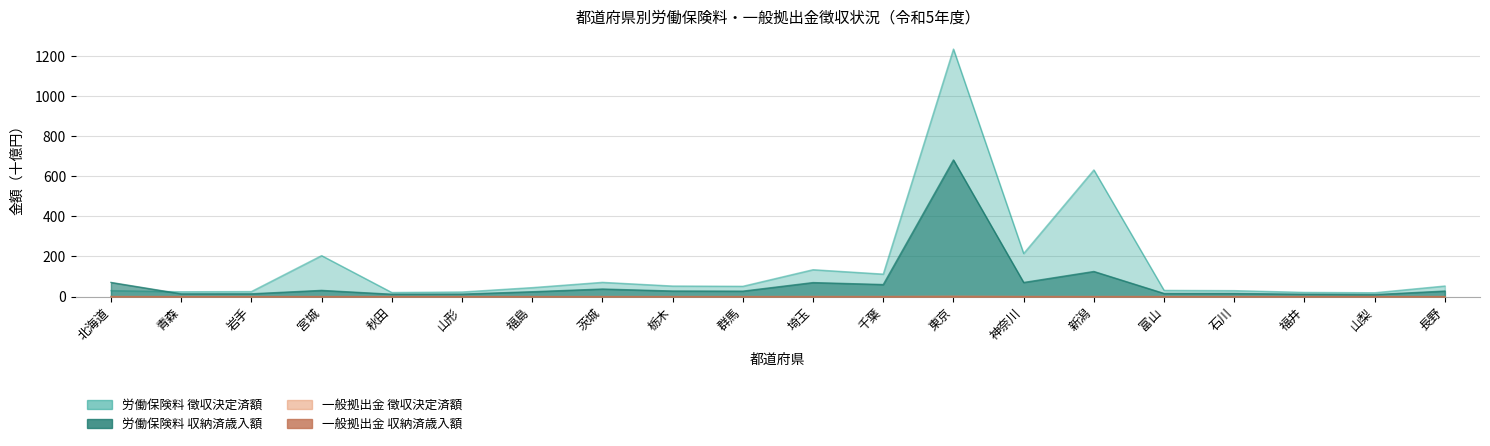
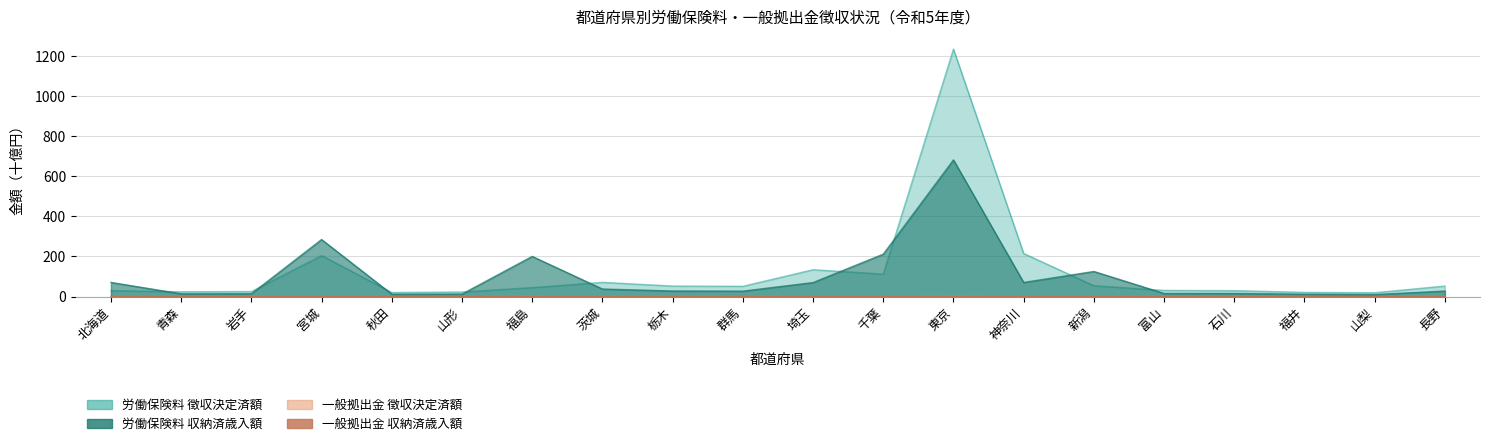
  {
    "労働保険料 徴収決定済額": {
      "北海道": 30,
      "宮城": 200,
      "福島": 40,
      "茨城": 70,
      "栃木": 50,
      "群馬": 50,
      "埼玉": 130,
      "千葉": 110,
      "東京": 1240,
      "神奈川": 210,
-     "新潟": 630,
+     "新潟": 50,
      "富山": 30,
      "石川": 30,
      "長野": 50
    },
    "労働保険料 収納済歳入額": {
      "北海道": 70,
-     "宮城": 30,
-     "福島": 20,
+     "宮城": 280,
+     "福島": 200,
      "茨城": 40,
      "栃木": 30,
      "群馬": 30,
      "埼玉": 70,
-     "千葉": 60,
+     "千葉": 210,
      "東京": 680,
      "神奈川": 70,
      "新潟": 130,
      "富山": 20,
      "石川": 20,
      "長野": 30
    },
    "一般拠出金 収納済歳入額": {
      "北海道": 0,
      "青森": 0,
      "岩手": 0,
      "宮城": 0,
      "福島": 0,
      "茨城": 0,
      "栃木": 0,
      "群馬": 0,
      "埼玉": 0,
      "千葉": 0,
      "東京": 0,
      "神奈川": 0,
      "新潟": 0,
      "富山": 0,
      "石川": 0,
      "長野": 0
    }
  }
